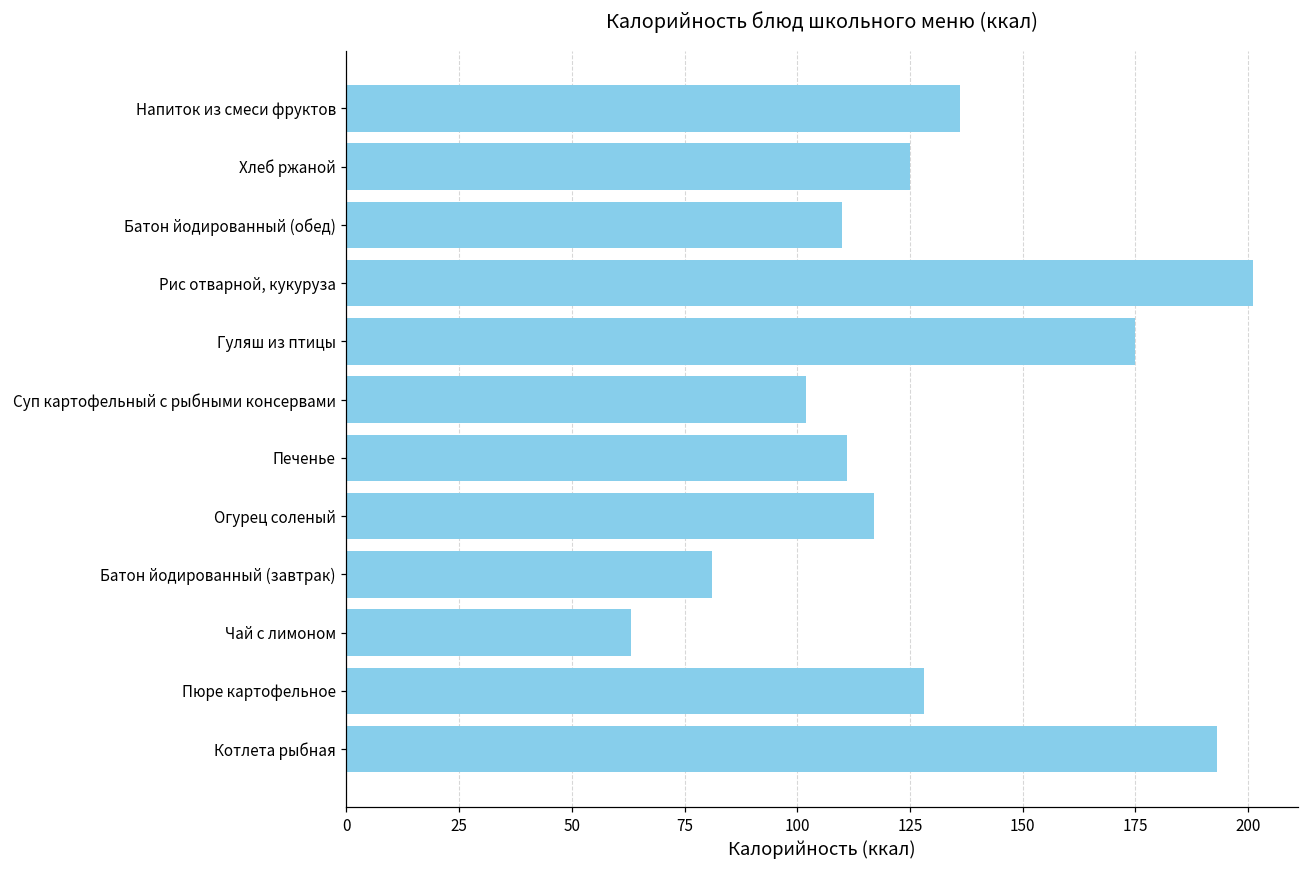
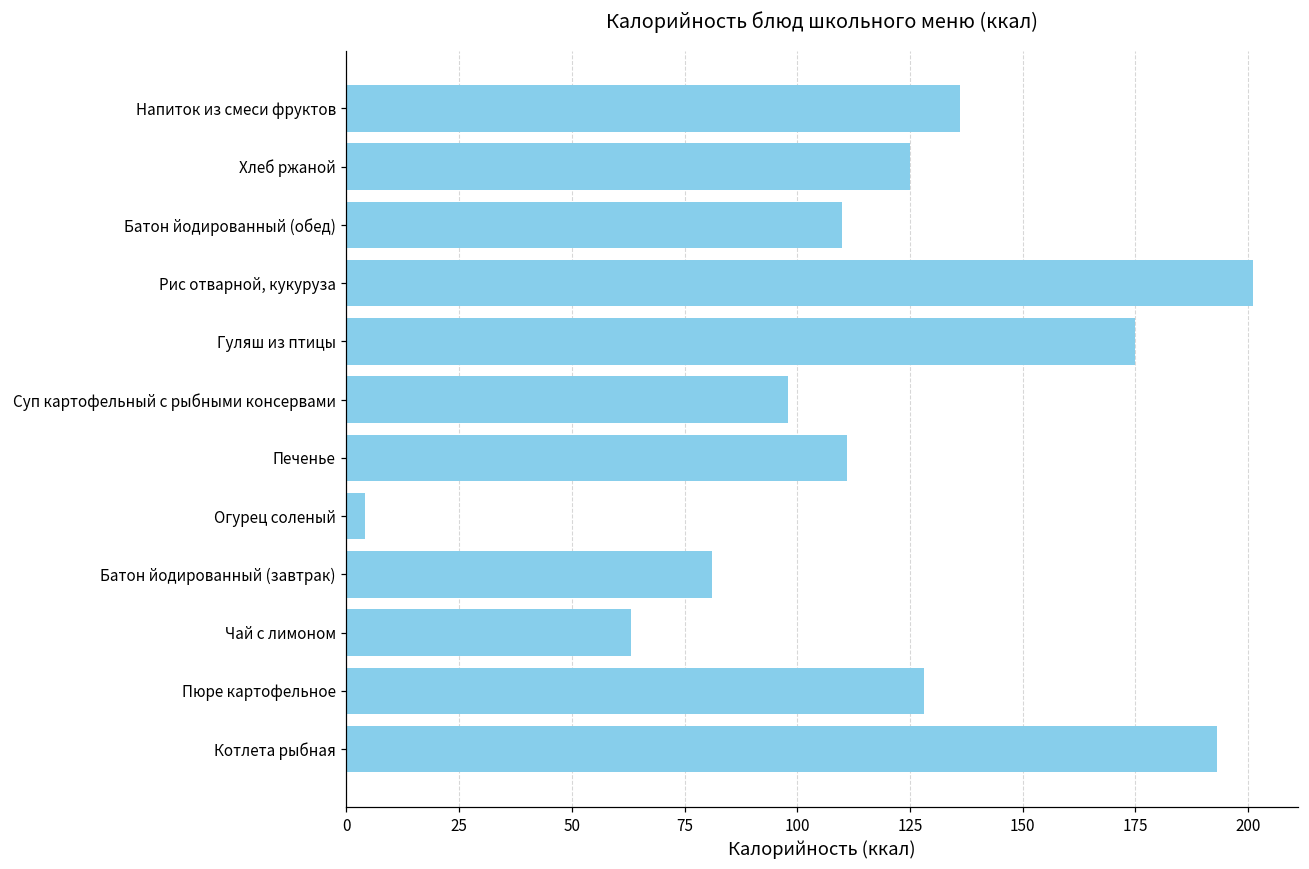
  {
    "Напиток из смеси фруктов": 136,
    "Хлеб ржаной": 125,
    "Батон йодированный (обед)": 110,
    "Рис отварной, кукуруза": 201,
    "Гуляш из птицы": 175,
-   "Суп картофельный с рыбными консервами": 102,
+   "Суп картофельный с рыбными консервами": 98,
    "Печенье": 111,
-   "Огурец соленый": 117,
+   "Огурец соленый": 4,
    "Батон йодированный (завтрак)": 81,
    "Чай с лимоном": 63,
    "Пюре картофельное": 128,
    "Котлета рыбная": 193
  }
